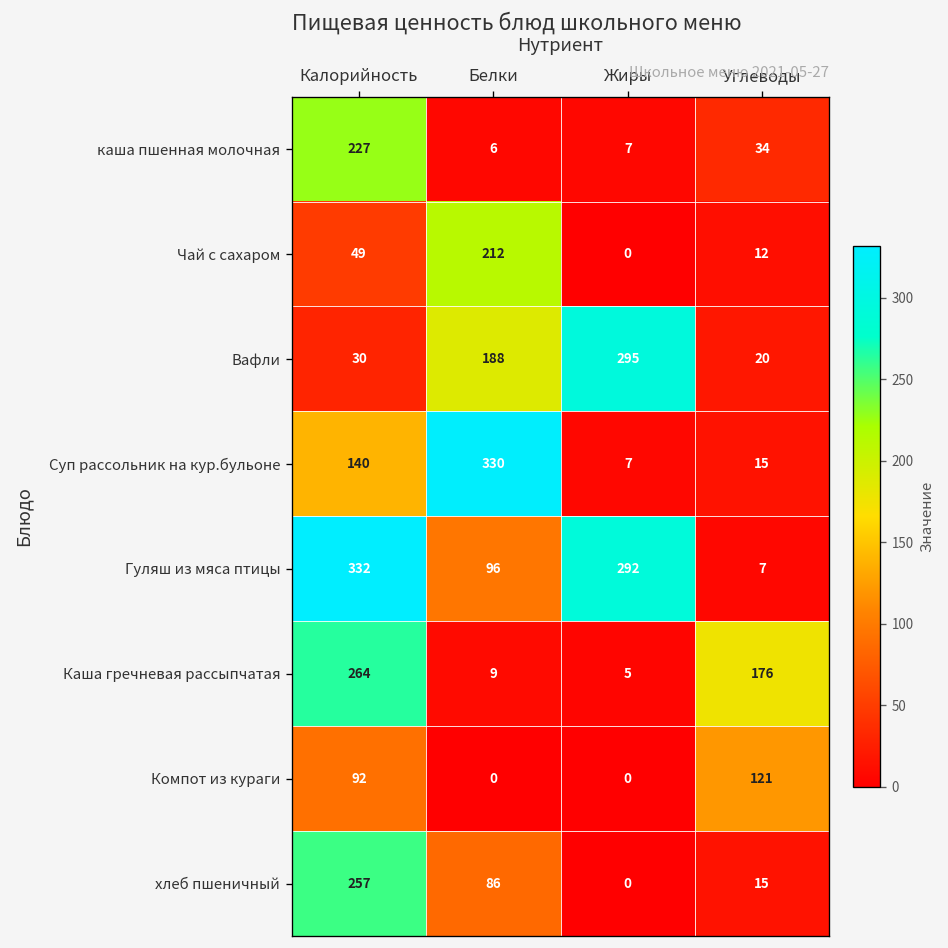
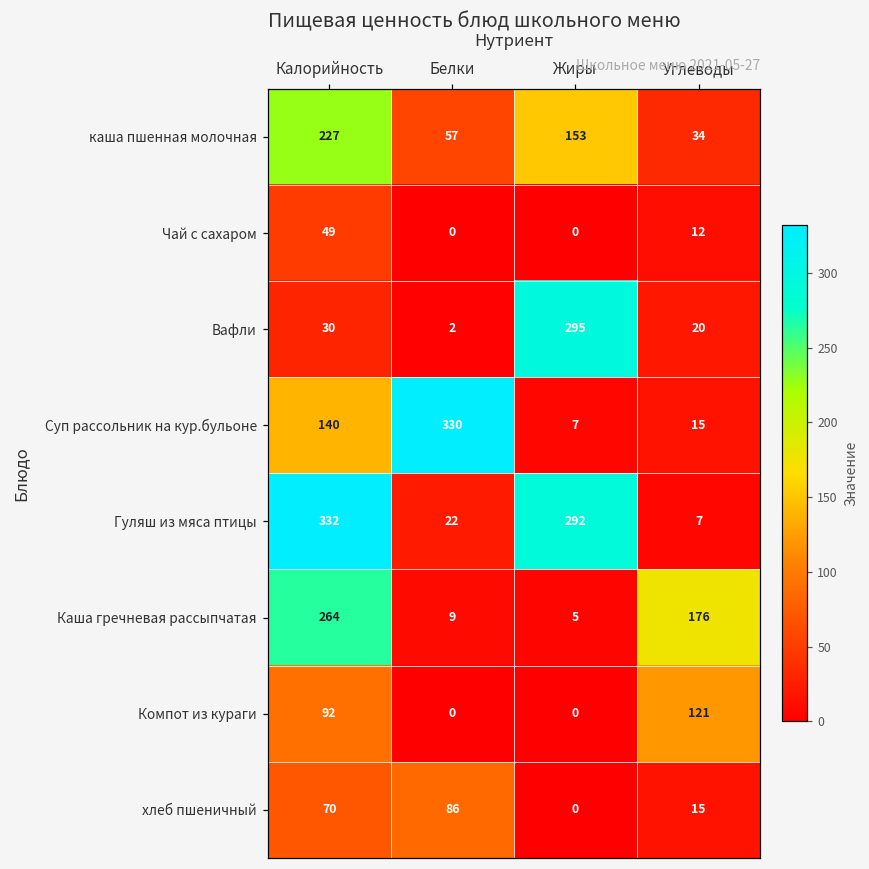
  {
    "каша пшенная молочная": {
      "Калорийность": 227,
-     "Белки": 6,
-     "Жиры": 7,
+     "Белки": 57,
+     "Жиры": 153,
      "Углеводы": 34
    },
    "Чай с сахаром": {
      "Калорийность": 49,
-     "Белки": 212,
+     "Белки": 0,
      "Жиры": 0,
      "Углеводы": 12
    },
    "Вафли": {
      "Калорийность": 30,
-     "Белки": 188,
+     "Белки": 2,
      "Жиры": 295,
      "Углеводы": 20
    },
    "Суп рассольник на кур.бульоне": {
      "Калорийность": 140,
      "Белки": 330,
      "Жиры": 7,
      "Углеводы": 15
    },
    "Гуляш из мяса птицы": {
      "Калорийность": 332,
-     "Белки": 96,
+     "Белки": 22,
      "Жиры": 292,
      "Углеводы": 7
    },
    "Каша гречневая рассыпчатая": {
      "Калорийность": 264,
      "Белки": 9,
      "Жиры": 5,
      "Углеводы": 176
    },
    "Компот из кураги": {
      "Калорийность": 92,
      "Белки": 0,
      "Жиры": 0,
      "Углеводы": 121
    },
    "хлеб пшеничный": {
-     "Калорийность": 257,
+     "Калорийность": 70,
      "Белки": 86,
      "Жиры": 0,
      "Углеводы": 15
    }
  }
